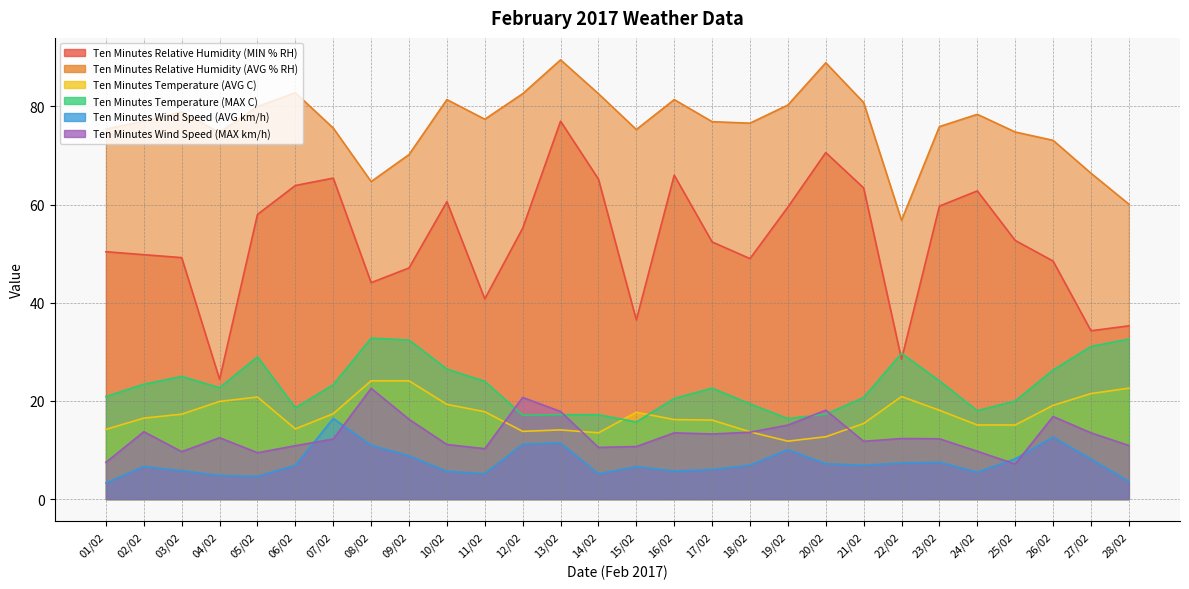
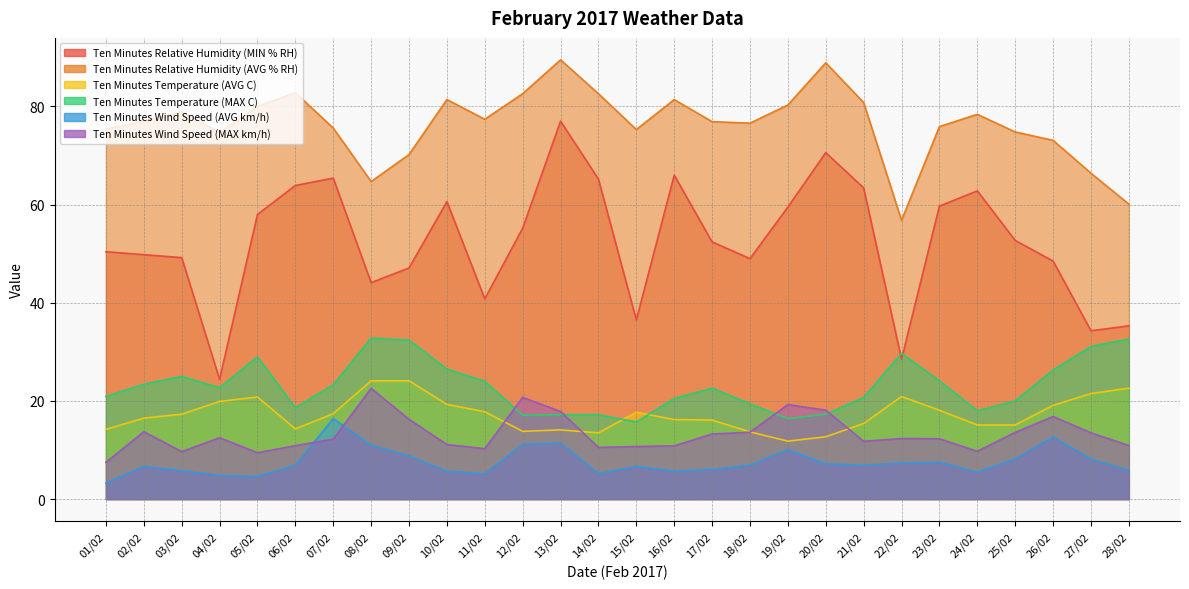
  {
    "Ten Minutes Temperature (MAX C)": {
      "01/02": 21,
      "02/02": 23,
      "03/02": 25,
      "04/02": 23,
      "05/02": 29,
      "06/02": 19,
      "07/02": 23,
      "08/02": 33,
      "09/02": 32,
      "10/02": 27,
      "11/02": 24,
      "12/02": 17,
      "13/02": 17,
      "14/02": 17,
      "15/02": 16,
      "16/02": 21,
      "17/02": 23,
      "18/02": 19,
      "19/02": 16,
      "20/02": 17,
      "21/02": 21,
      "22/02": 30,
      "23/02": 24,
      "24/02": 18,
      "25/02": 20,
      "26/02": 26,
      "27/02": 31,
      "28/02": 33
    },
    "Ten Minutes Wind Speed (AVG km/h)": {
      "01/02": 3,
      "02/02": 7,
      "03/02": 6,
      "04/02": 5,
      "05/02": 5,
      "06/02": 7,
      "07/02": 16,
      "08/02": 11,
      "09/02": 9,
      "10/02": 6,
      "11/02": 5,
      "12/02": 11,
      "13/02": 11,
      "14/02": 5,
      "15/02": 7,
      "16/02": 6,
      "17/02": 6,
      "18/02": 7,
      "19/02": 10,
      "20/02": 7,
      "21/02": 7,
      "22/02": 7,
      "23/02": 8,
      "24/02": 5,
      "25/02": 8,
      "26/02": 13,
      "27/02": 8,
-     "28/02": 4
+     "28/02": 6
    },
    "Ten Minutes Wind Speed (MAX km/h)": {
      "01/02": 7,
      "02/02": 14,
      "03/02": 10,
      "04/02": 13,
      "05/02": 9,
      "06/02": 11,
      "07/02": 12,
      "08/02": 23,
      "09/02": 16,
      "10/02": 11,
      "11/02": 10,
      "12/02": 21,
      "13/02": 18,
      "14/02": 11,
      "15/02": 11,
-     "16/02": 14,
+     "16/02": 11,
      "17/02": 13,
-     "19/02": 15,
+     "19/02": 19,
      "20/02": 18,
      "21/02": 12,
      "22/02": 12,
      "23/02": 12,
      "24/02": 10,
-     "25/02": 7,
+     "25/02": 14,
      "26/02": 17,
      "27/02": 14,
      "28/02": 11
    }
  }
